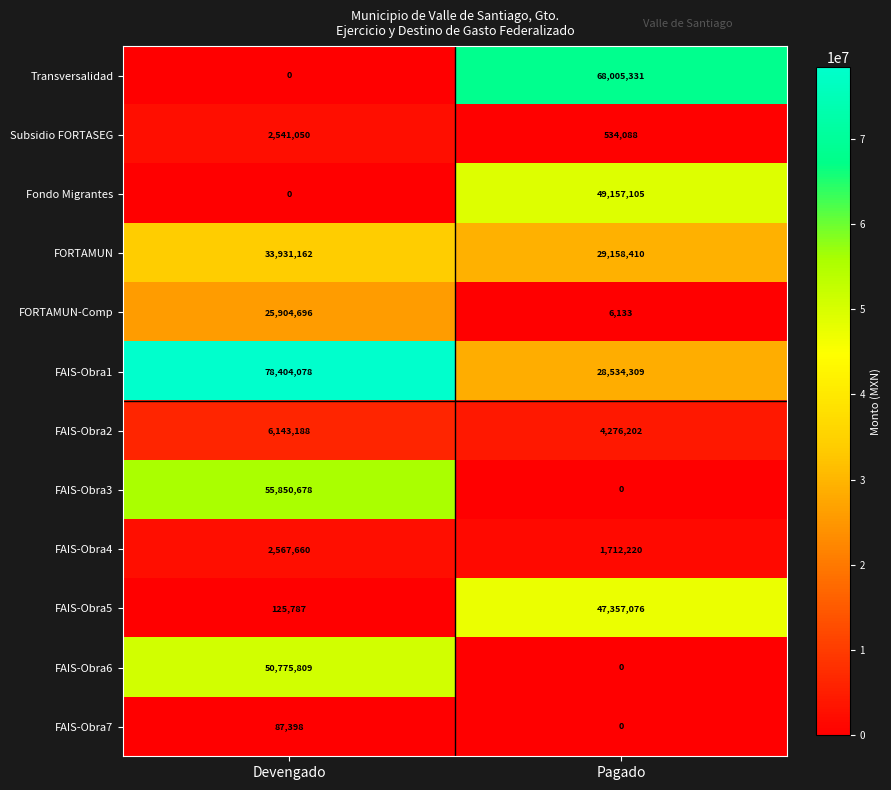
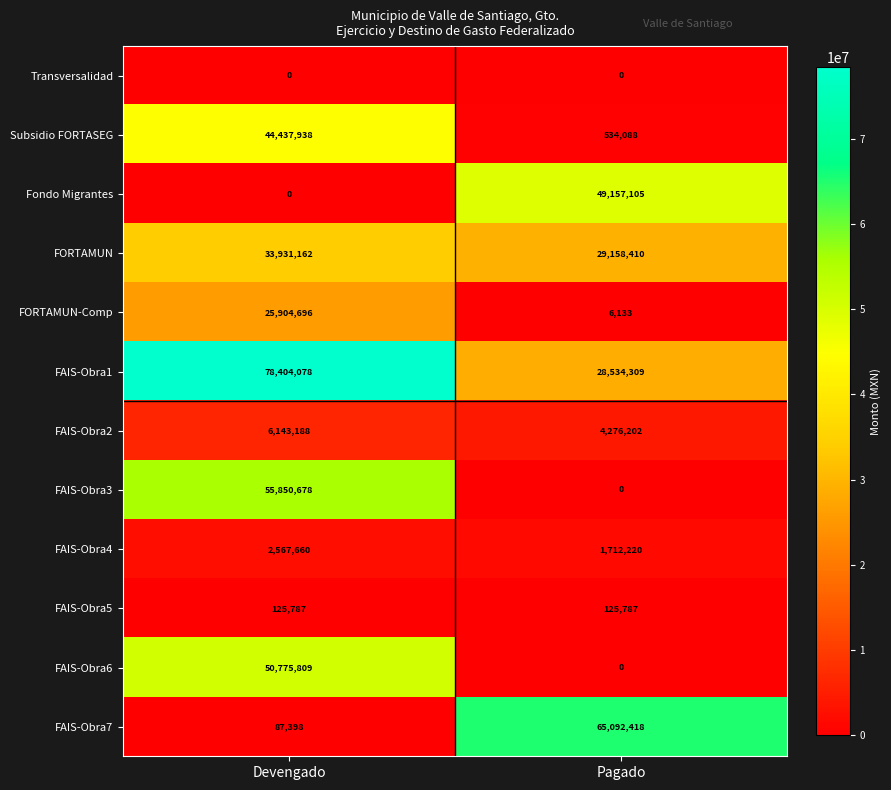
  {
    "Transversalidad": {
      "Devengado": "0",
-     "Pagado": "68,005,331"
+     "Pagado": "0"
    },
    "Subsidio FORTASEG": {
-     "Devengado": "2,541,050",
+     "Devengado": "44,437,938",
      "Pagado": "534,088"
    },
    "Fondo Migrantes": {
      "Devengado": "0",
      "Pagado": "49,157,105"
    },
    "FORTAMUN": {
      "Devengado": "33,931,162",
      "Pagado": "29,158,410"
    },
    "FORTAMUN-Comp": {
      "Devengado": "25,904,696",
      "Pagado": "6,133"
    },
    "FAIS-Obra1": {
      "Devengado": "78,404,078",
      "Pagado": "28,534,309"
    },
    "FAIS-Obra2": {
      "Devengado": "6,143,188",
      "Pagado": "4,276,202"
    },
    "FAIS-Obra3": {
      "Devengado": "55,850,678",
      "Pagado": "0"
    },
    "FAIS-Obra4": {
      "Devengado": "2,567,660",
      "Pagado": "1,712,220"
    },
    "FAIS-Obra5": {
      "Devengado": "125,787",
-     "Pagado": "47,357,076"
+     "Pagado": "125,787"
    },
    "FAIS-Obra6": {
      "Devengado": "50,775,809",
      "Pagado": "0"
    },
    "FAIS-Obra7": {
      "Devengado": "87,398",
-     "Pagado": "0"
+     "Pagado": "65,092,418"
    }
  }
